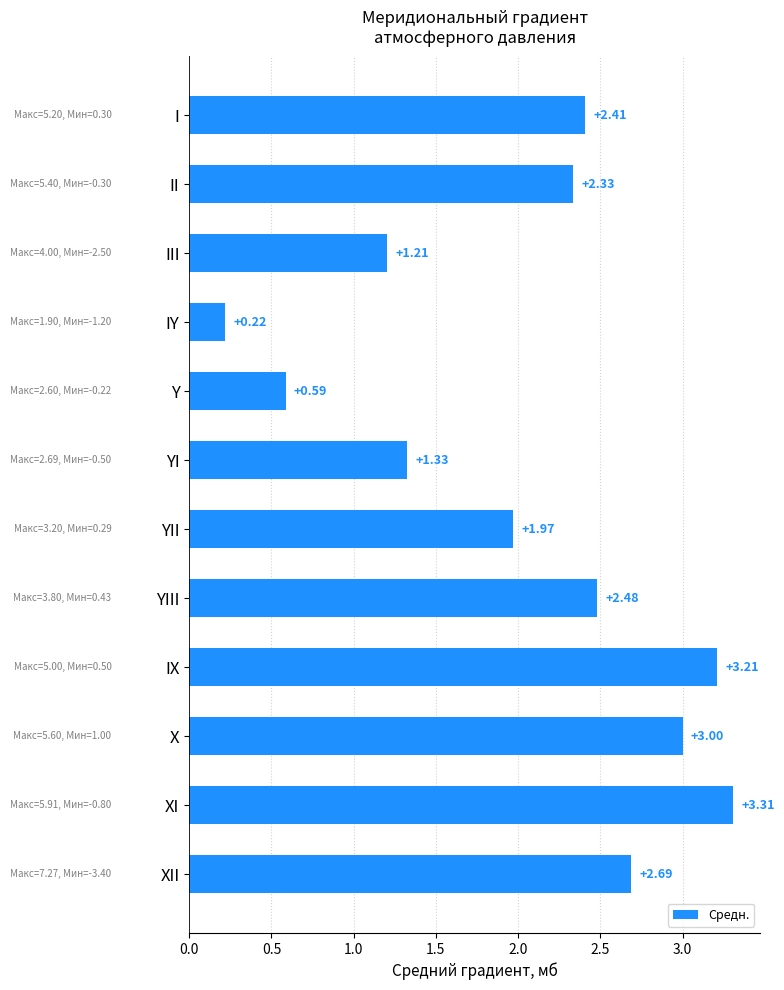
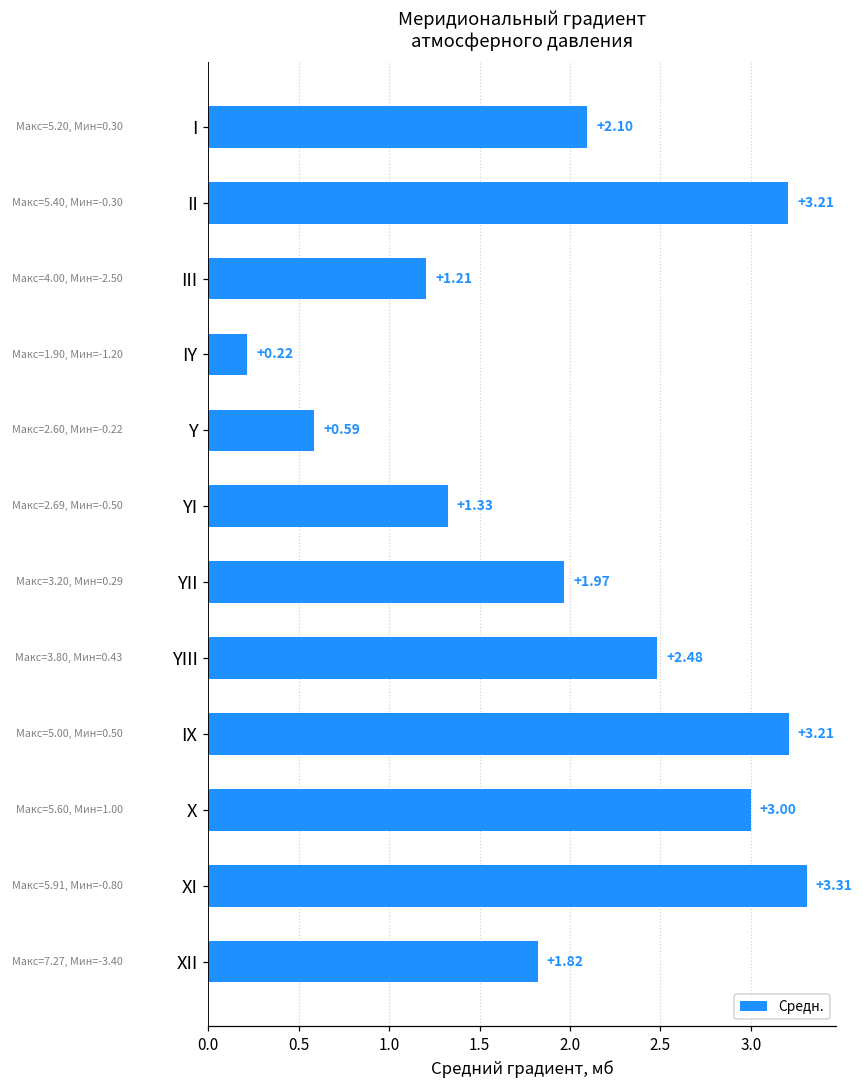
  {
-   "I": "+2.41",
-   "II": "+2.33",
+   "I": "+2.10",
+   "II": "+3.21",
    "III": "+1.21",
    "IY": "+0.22",
    "Y": "+0.59",
    "YI": "+1.33",
    "YII": "+1.97",
    "YIII": "+2.48",
    "IX": "+3.21",
    "X": "+3.00",
    "XI": "+3.31",
-   "XII": "+2.69"
+   "XII": "+1.82"
  }
